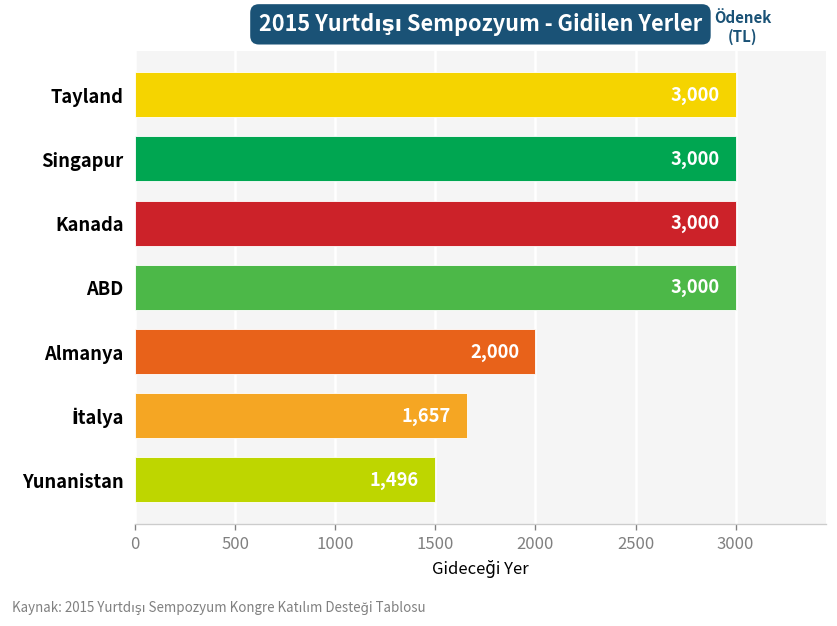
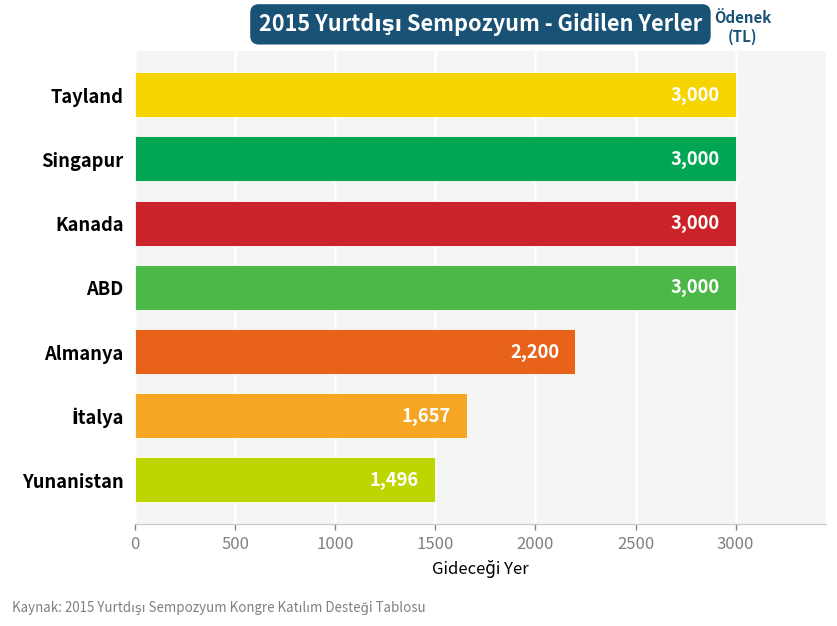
  {
    "Tayland": "3,000",
    "Singapur": "3,000",
    "Kanada": "3,000",
    "ABD": "3,000",
-   "Almanya": "2,000",
+   "Almanya": "2,200",
    "İtalya": "1,657",
    "Yunanistan": "1,496"
  }
